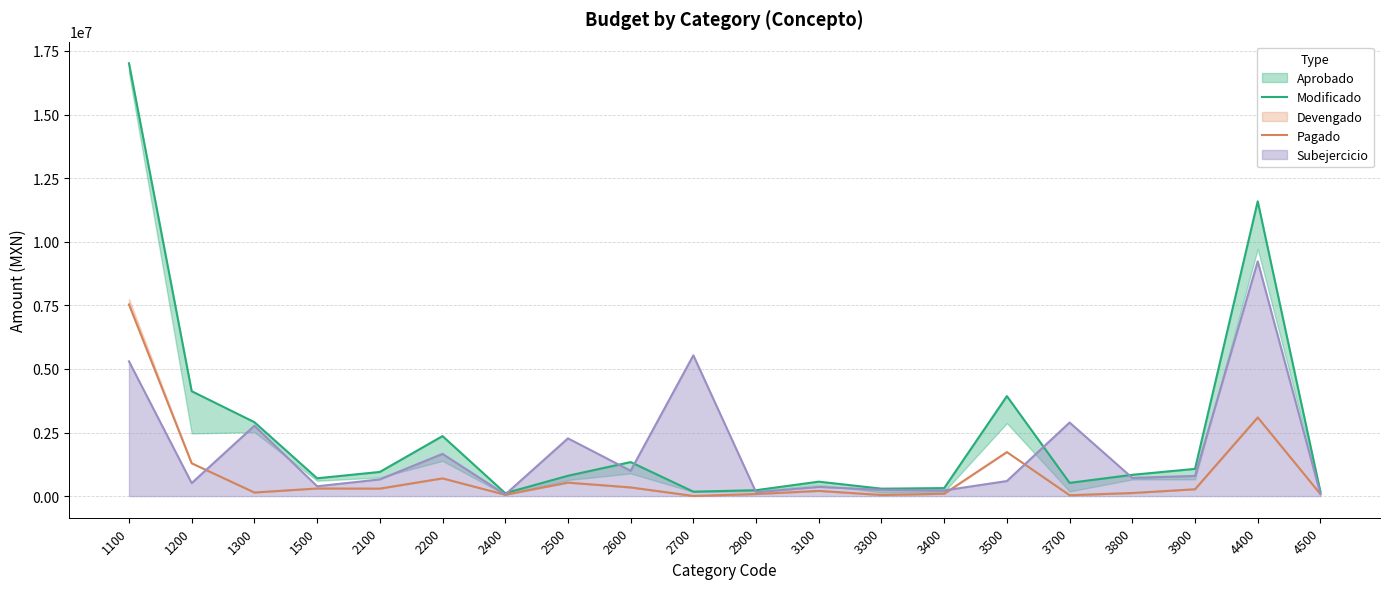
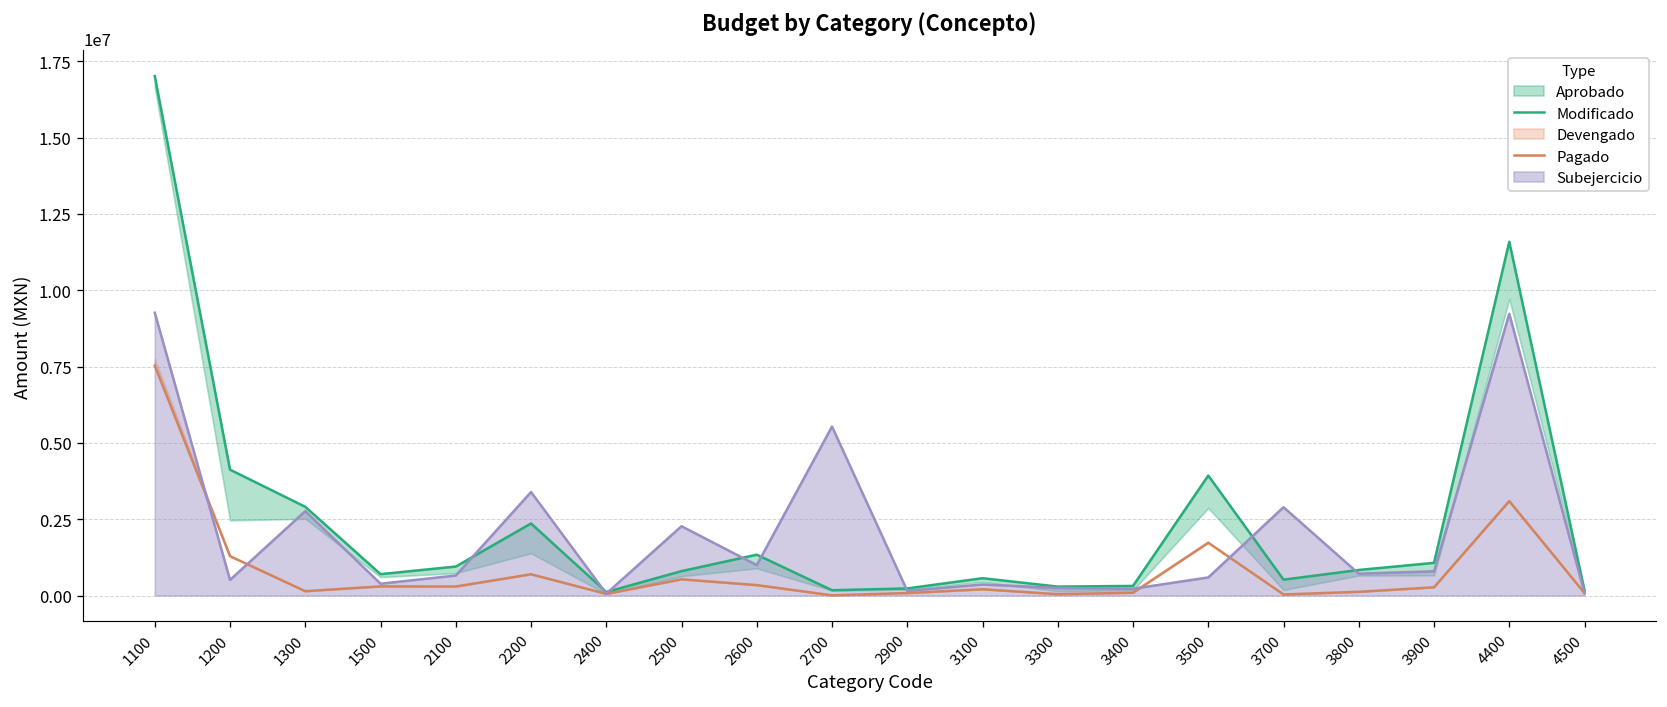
  {
    "Subejercicio": {
-     "1100": 5300000,
+     "1100": 9300000,
      "1200": 500000,
      "1300": 2800000,
-     "2200": 1700000,
+     "2200": 3400000,
      "2500": 2300000,
      "2600": 1000000,
      "2700": 5500000,
      "3500": 600000,
      "3700": 2900000,
      "3900": 800000,
      "4400": 9200000
    }
  }
